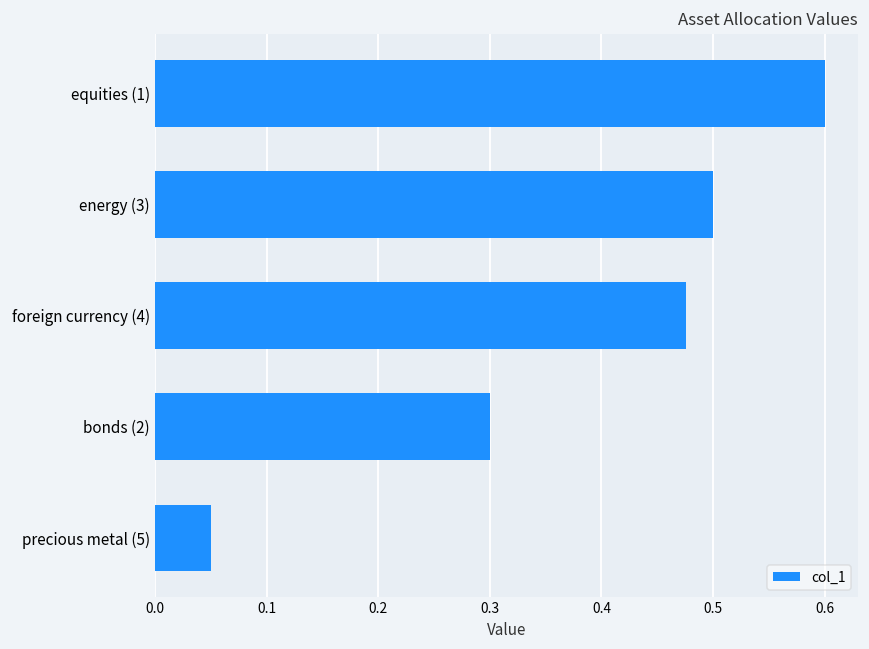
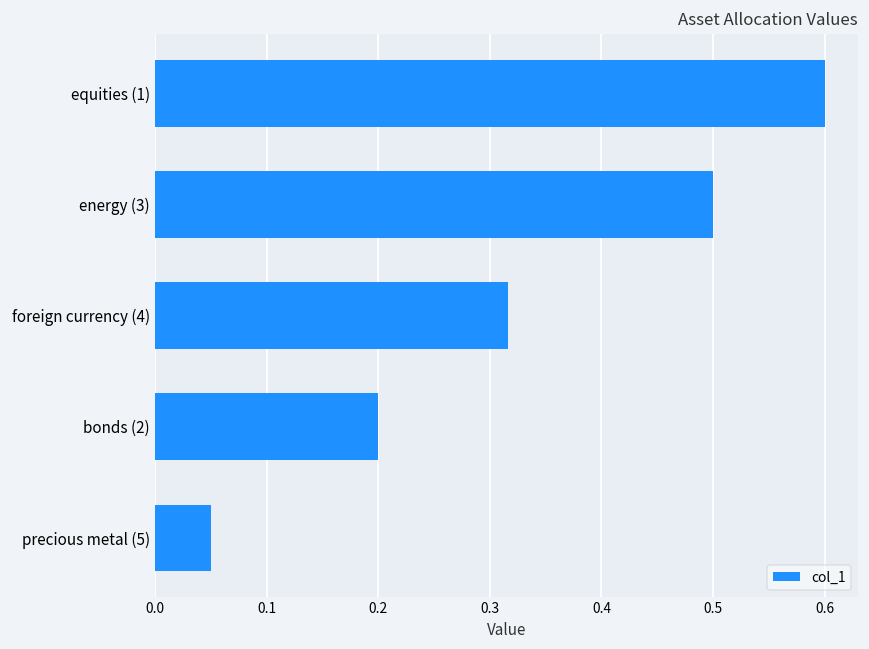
  {
    "equities (1)": 0.600,
    "energy (3)": 0.500,
-   "foreign currency (4)": 0.476,
-   "bonds (2)": 0.3,
+   "foreign currency (4)": 0.316,
+   "bonds (2)": 0.2,
    "precious metal (5)": 0.050
  }
